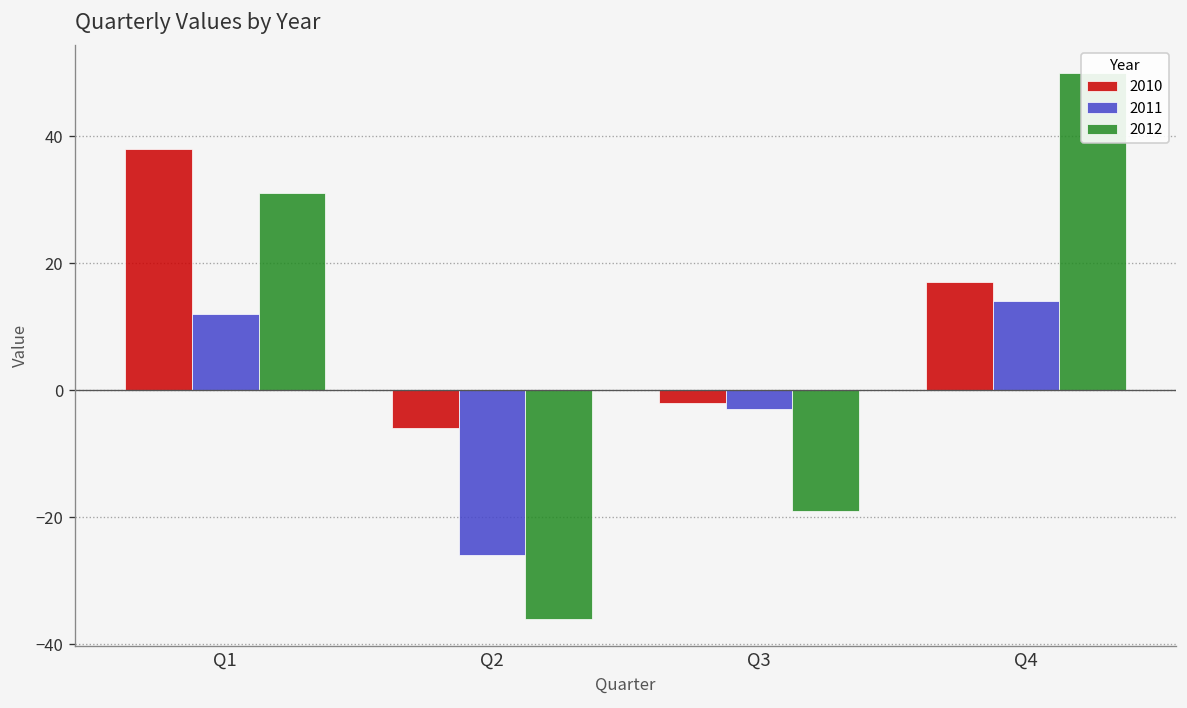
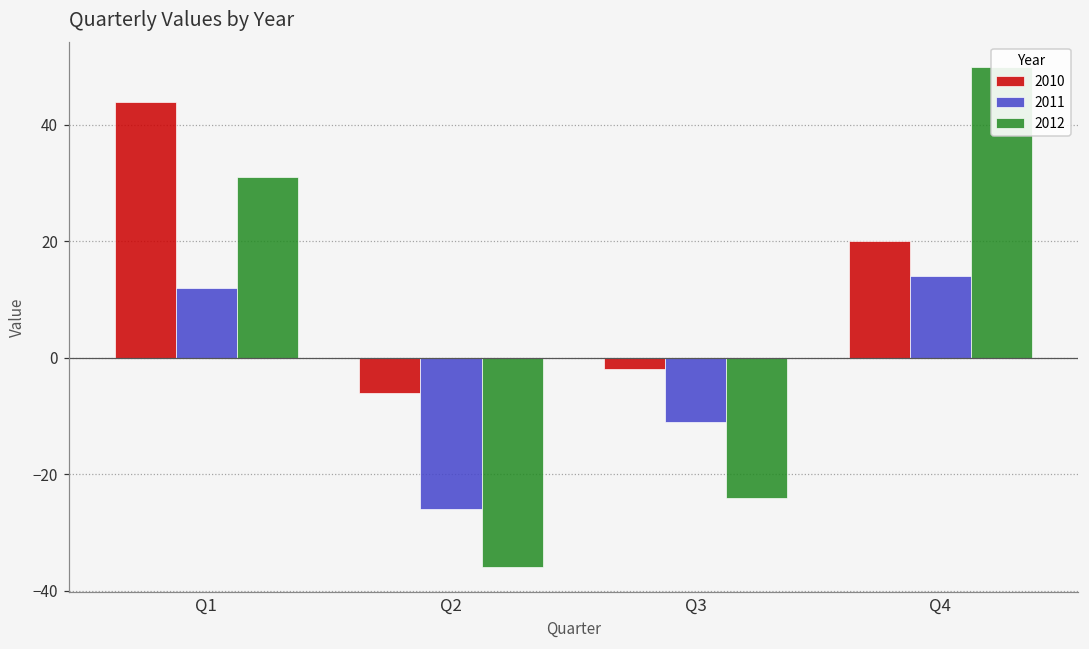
  {
    "2010": {
-     "Q1": 38,
+     "Q1": 44,
      "Q2": -6,
      "Q3": -2,
-     "Q4": 17
+     "Q4": 20
    },
    "2011": {
      "Q1": 12,
      "Q2": -26,
-     "Q3": -3,
+     "Q3": -11,
      "Q4": 14
    },
    "2012": {
      "Q1": 31,
      "Q2": -36,
-     "Q3": -19
+     "Q3": -24
    }
  }
